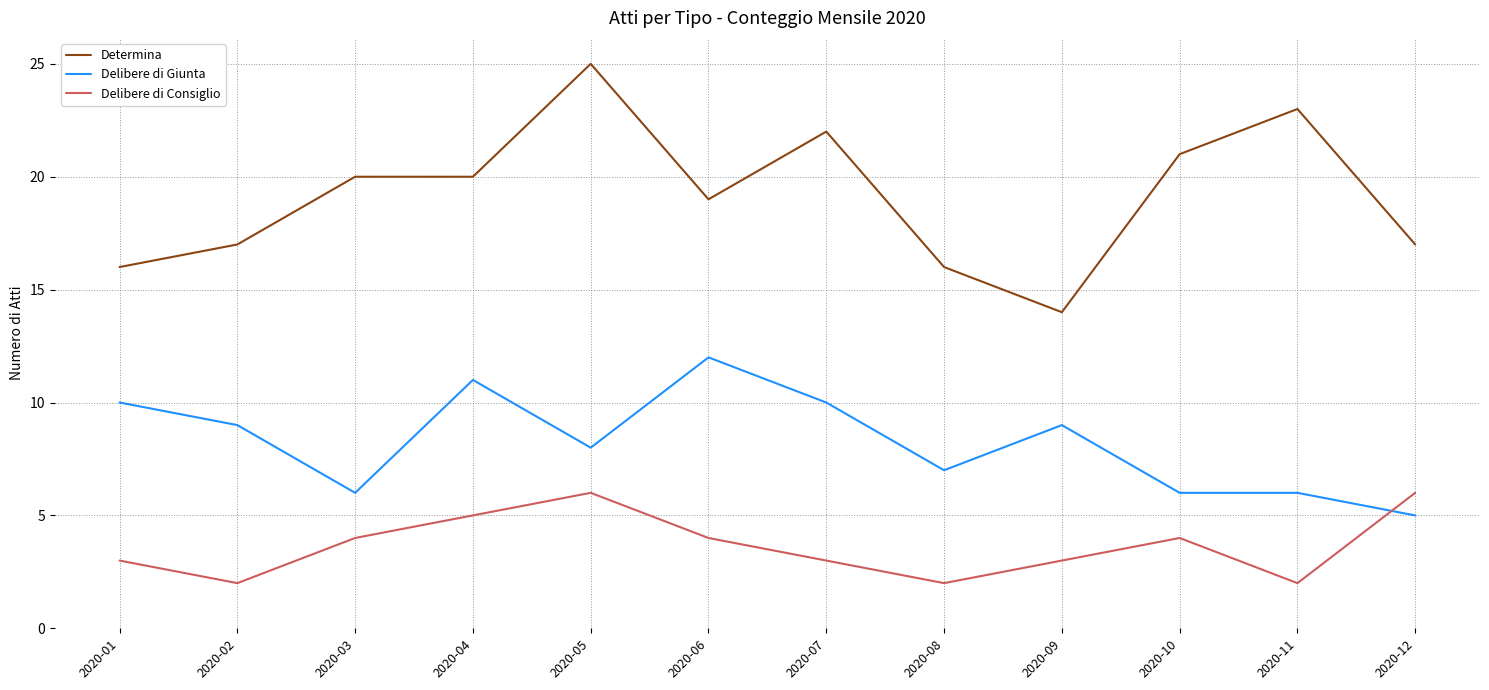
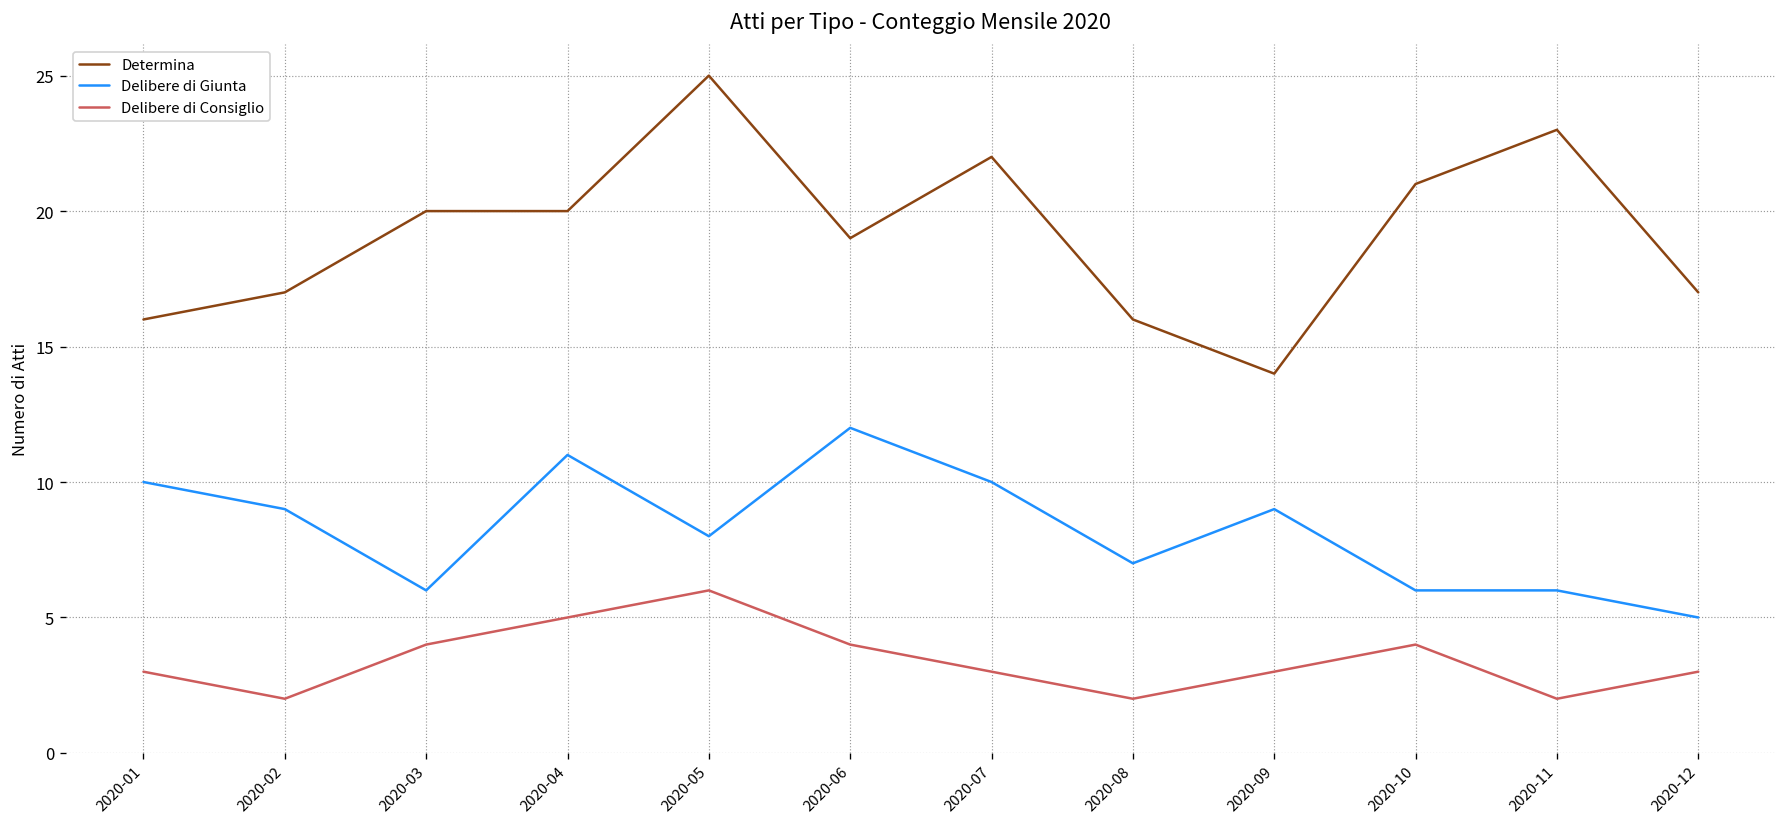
  {
    "Determina": {
      "2020-01": 16,
      "2020-02": 17,
      "2020-03": 20,
      "2020-04": 20,
      "2020-05": 25,
      "2020-06": 19,
      "2020-07": 22,
      "2020-08": 16,
      "2020-09": 14,
      "2020-10": 21,
      "2020-11": 23,
      "2020-12": 17
    },
    "Delibere di Giunta": {
      "2020-01": 10,
      "2020-02": 9,
      "2020-03": 6,
      "2020-04": 11,
      "2020-05": 8,
      "2020-06": 12,
      "2020-07": 10,
      "2020-08": 7,
      "2020-09": 9,
      "2020-10": 6,
      "2020-11": 6,
      "2020-12": 5
    },
    "Delibere di Consiglio": {
      "2020-01": 3,
      "2020-02": 2,
      "2020-03": 4,
      "2020-04": 5,
      "2020-05": 6,
      "2020-06": 4,
      "2020-07": 3,
      "2020-08": 2,
      "2020-09": 3,
      "2020-10": 4,
      "2020-11": 2,
-     "2020-12": 6
+     "2020-12": 3
    }
  }
